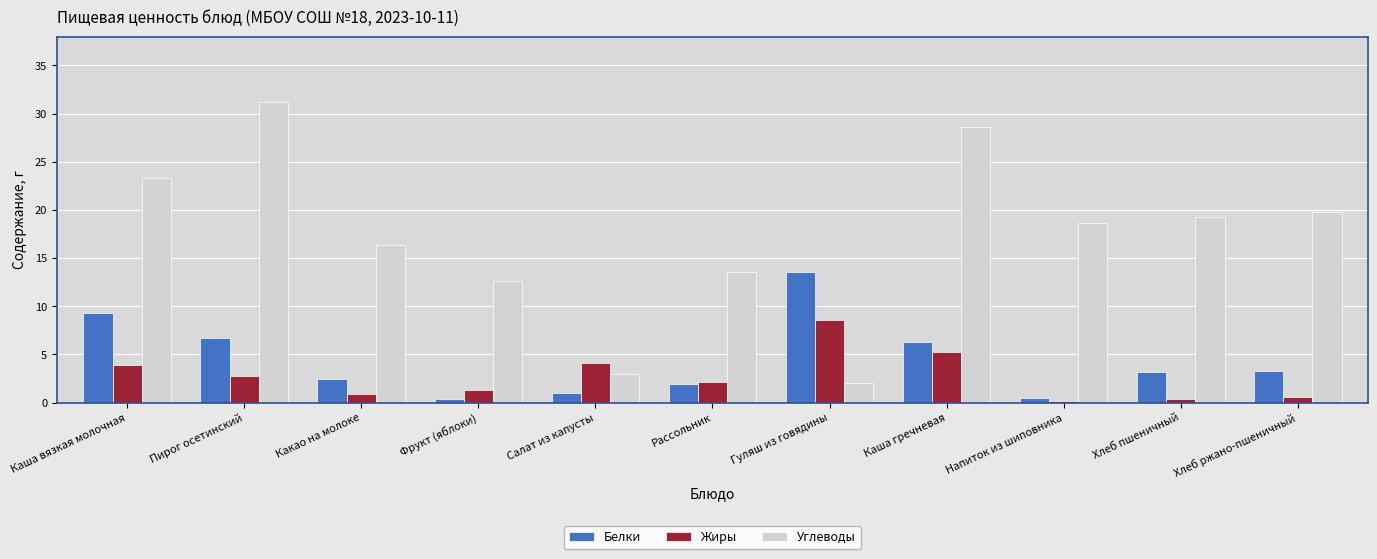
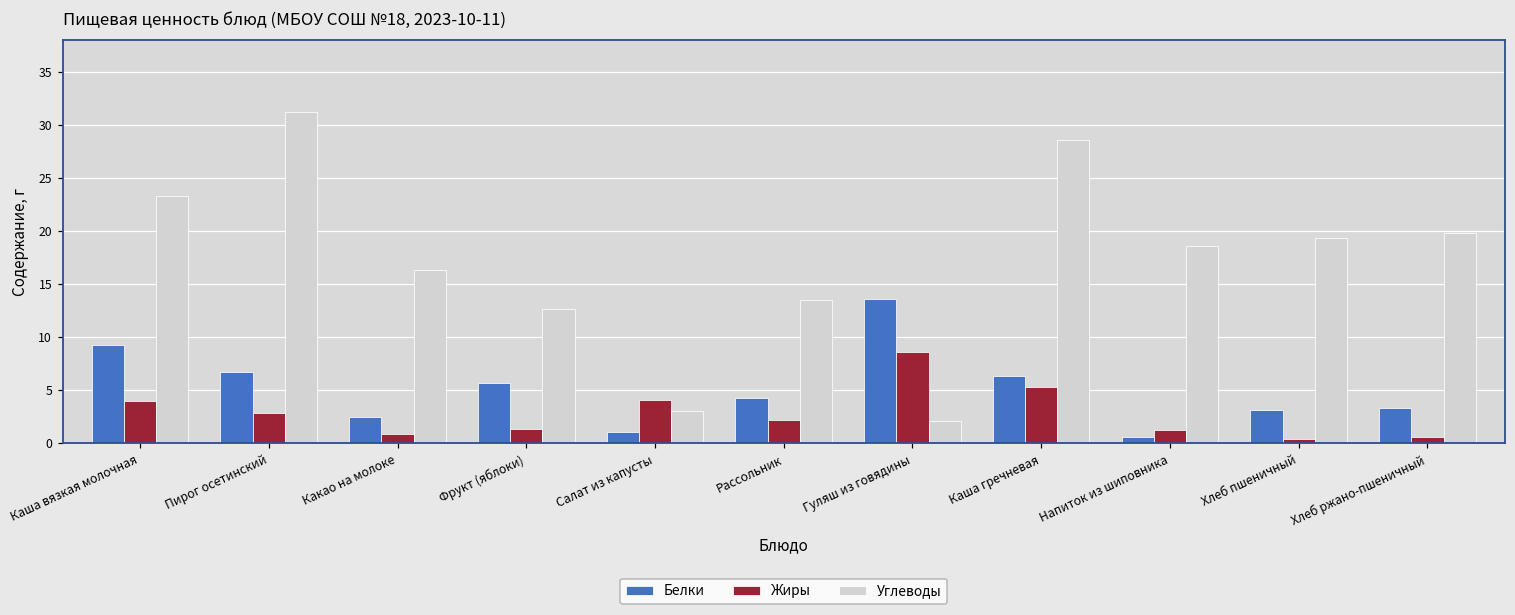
  {
    "Белки": {
      "Каша вязкая молочная": 9,
      "Пирог осетинский": 7,
      "Какао на молоке": 2,
-     "Фрукт (яблоки)": 0,
+     "Фрукт (яблоки)": 6,
      "Салат из капусты": 1,
-     "Рассольник": 2,
+     "Рассольник": 4,
      "Гуляш из говядины": 14,
      "Каша гречневая": 6,
      "Напиток из шиповника": 1,
      "Хлеб пшеничный": 3,
      "Хлеб ржано-пшеничный": 3
    },
    "Жиры": {
      "Каша вязкая молочная": 4,
      "Пирог осетинский": 3,
      "Какао на молоке": 1,
      "Фрукт (яблоки)": 1,
      "Салат из капусты": 4,
      "Рассольник": 2,
      "Гуляш из говядины": 9,
      "Каша гречневая": 5,
-     "Напиток из шиповника": 0,
+     "Напиток из шиповника": 1,
      "Хлеб пшеничный": 0,
      "Хлеб ржано-пшеничный": 1
    },
    "Углеводы": {
      "Каша вязкая молочная": 23,
      "Пирог осетинский": 31,
      "Какао на молоке": 16,
      "Фрукт (яблоки)": 13,
      "Салат из капусты": 3,
      "Рассольник": 14,
      "Гуляш из говядины": 2,
      "Каша гречневая": 29,
      "Напиток из шиповника": 19,
      "Хлеб пшеничный": 19,
      "Хлеб ржано-пшеничный": 20
    }
  }
